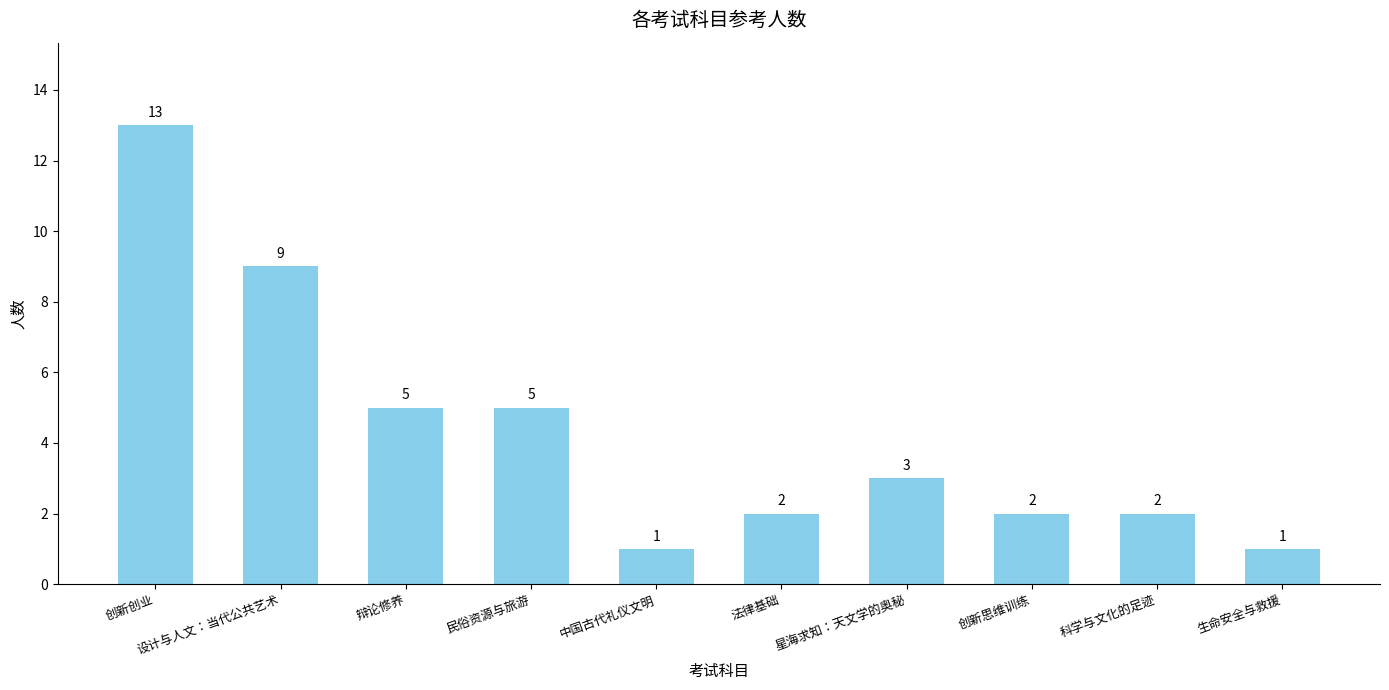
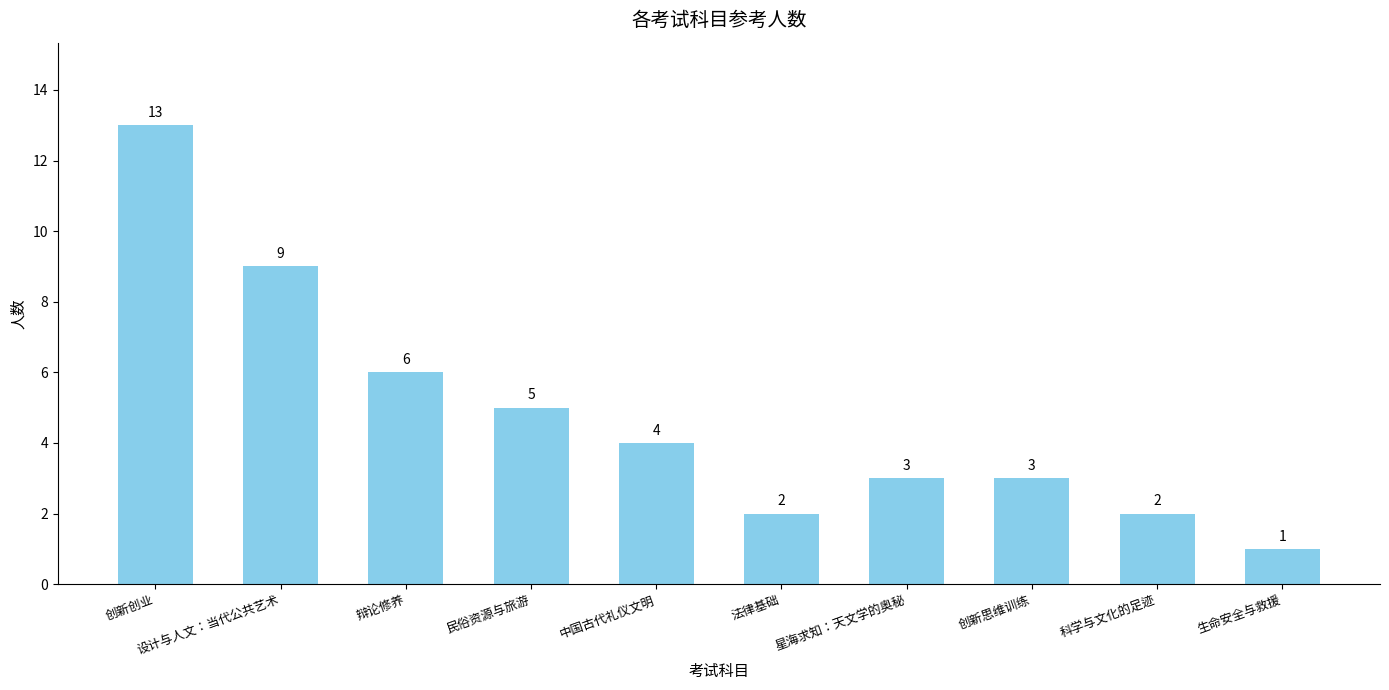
  {
    "创新创业": 13,
    "设计与人文：当代公共艺术": 9,
-   "辩论修养": 5,
+   "辩论修养": 6,
    "民俗资源与旅游": 5,
-   "中国古代礼仪文明": 1,
+   "中国古代礼仪文明": 4,
    "法律基础": 2,
    "星海求知：天文学的奥秘": 3,
-   "创新思维训练": 2,
+   "创新思维训练": 3,
    "科学与文化的足迹": 2,
    "生命安全与救援": 1
  }
